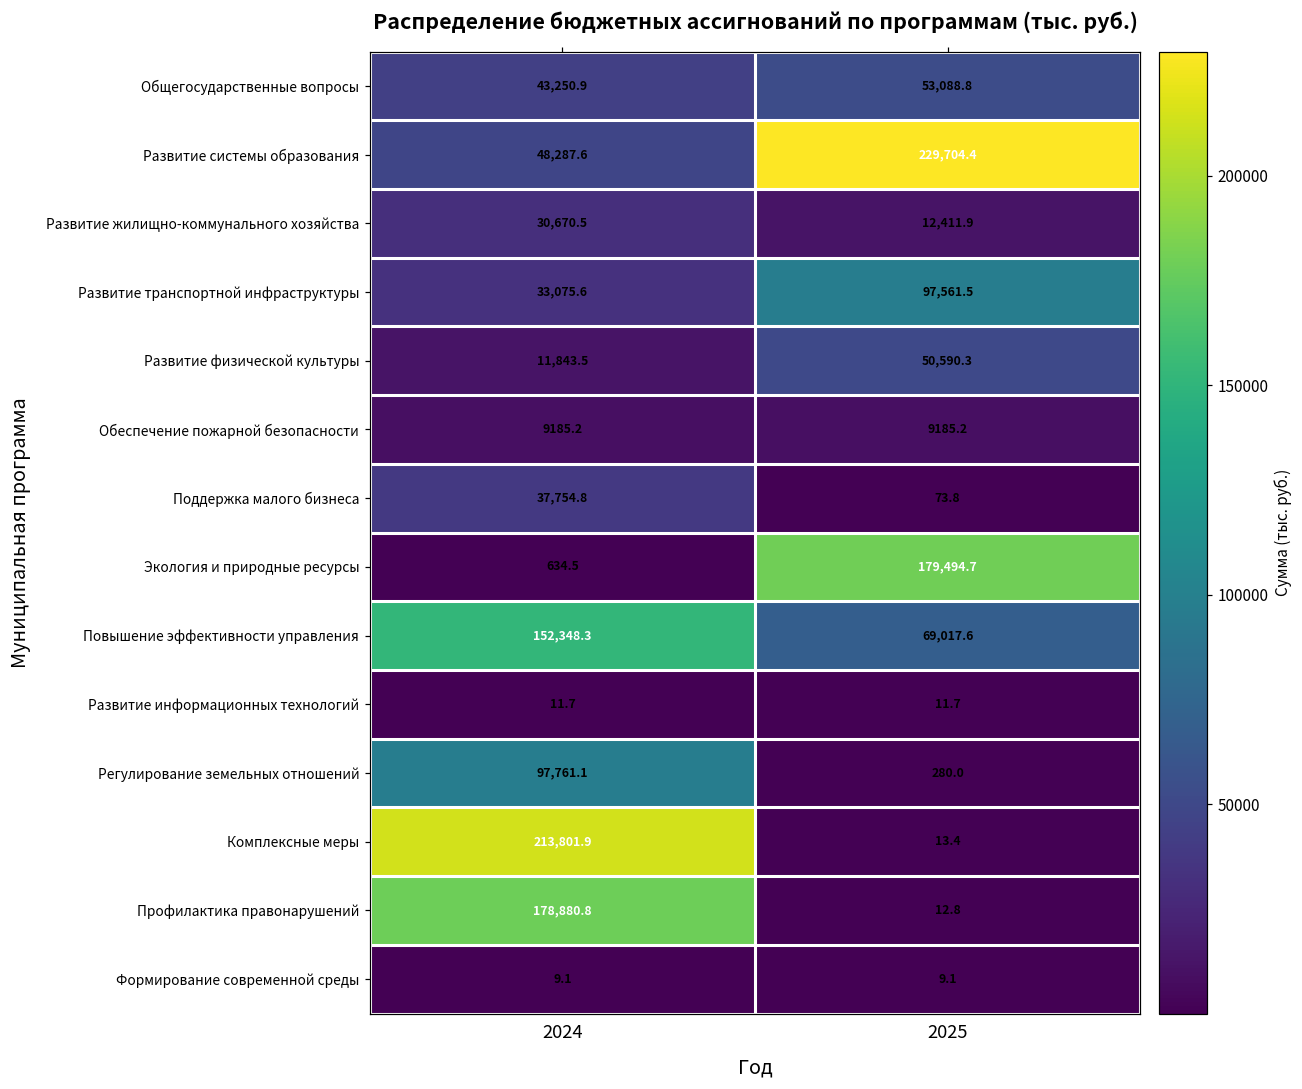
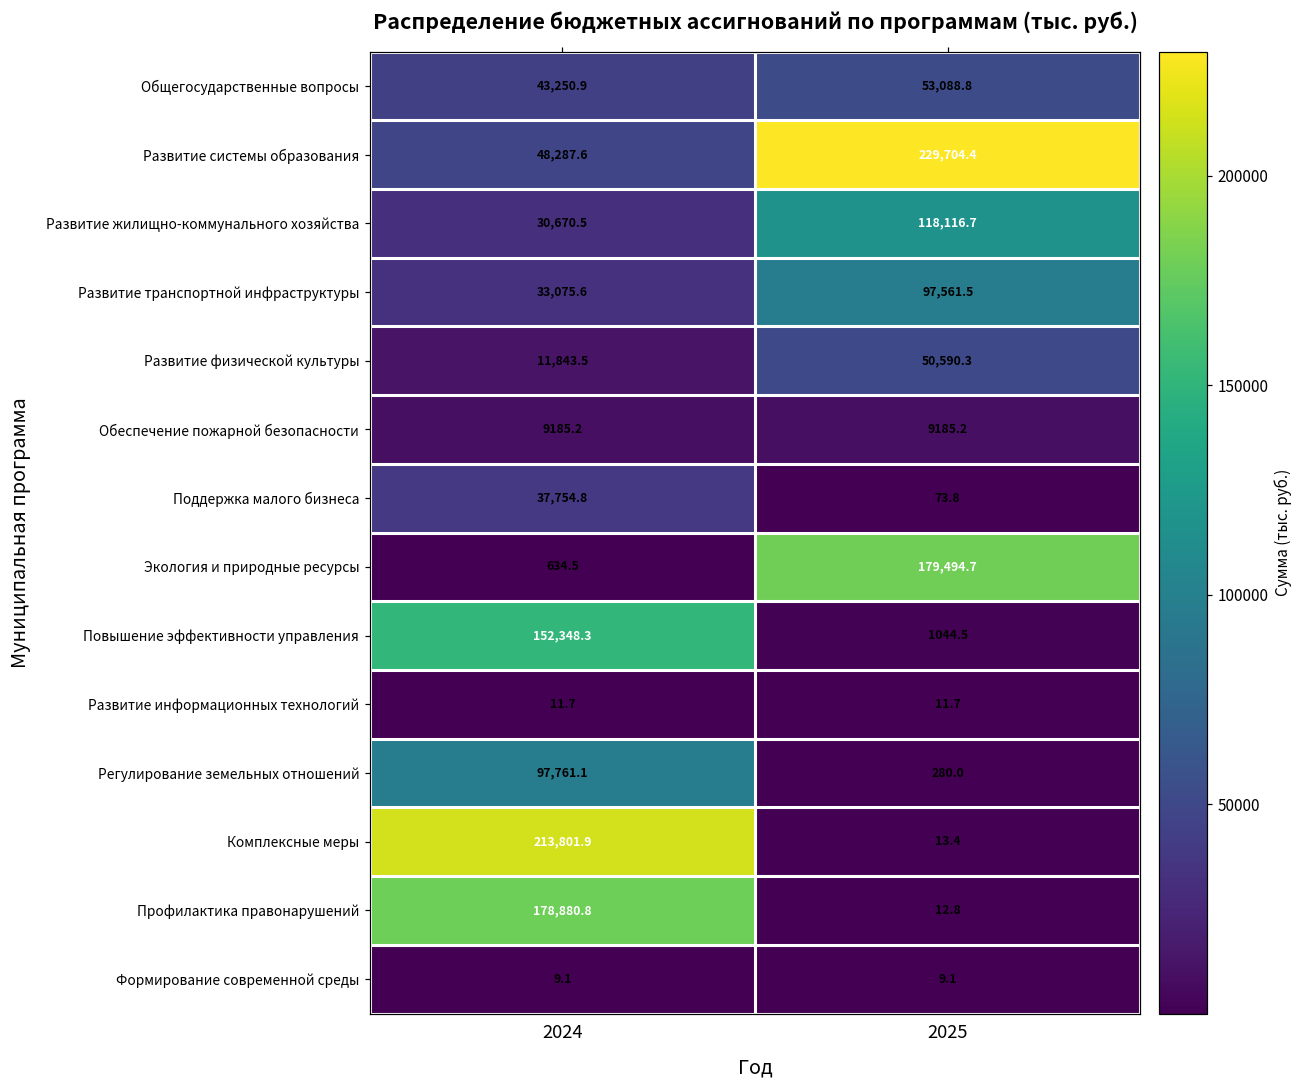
  {
    "Общегосударственные вопросы": {
      "2024": "43,250.9",
      "2025": "53,088.8"
    },
    "Развитие системы образования": {
      "2024": "48,287.6",
      "2025": "229,704.4"
    },
    "Развитие жилищно-коммунального хозяйства": {
      "2024": "30,670.5",
-     "2025": "12,411.9"
+     "2025": "118,116.7"
    },
    "Развитие транспортной инфраструктуры": {
      "2024": "33,075.6",
      "2025": "97,561.5"
    },
    "Развитие физической культуры": {
      "2024": "11,843.5",
      "2025": "50,590.3"
    },
    "Обеспечение пожарной безопасности": {
      "2024": "9185.2",
      "2025": "9185.2"
    },
    "Поддержка малого бизнеса": {
      "2024": "37,754.8",
      "2025": "73.8"
    },
    "Экология и природные ресурсы": {
      "2024": "634.5",
      "2025": "179,494.7"
    },
    "Повышение эффективности управления": {
      "2024": "152,348.3",
-     "2025": "69,017.6"
+     "2025": "1044.5"
    },
    "Развитие информационных технологий": {
      "2024": "11.7",
      "2025": "11.7"
    },
    "Регулирование земельных отношений": {
      "2024": "97,761.1",
      "2025": "280.0"
    },
    "Комплексные меры": {
      "2024": "213,801.9",
      "2025": "13.4"
    },
    "Профилактика правонарушений": {
      "2024": "178,880.8",
      "2025": "12.8"
    },
    "Формирование современной среды": {
      "2024": "9.1",
      "2025": "9.1"
    }
  }
